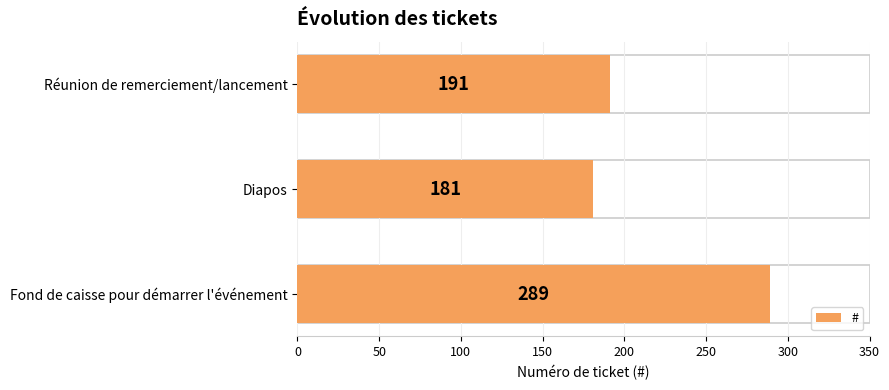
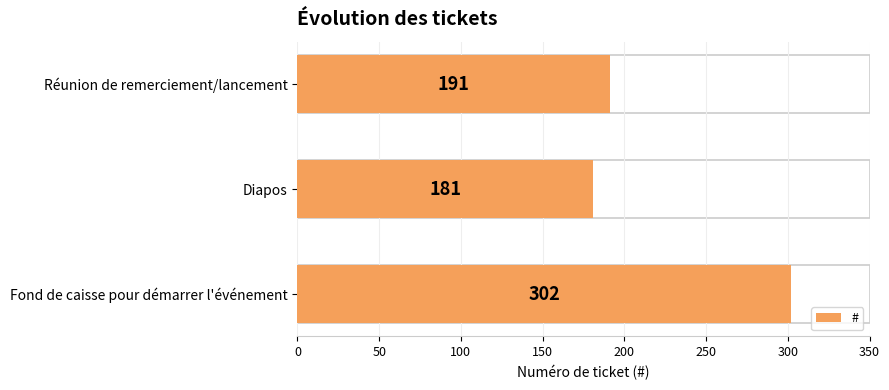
  {
    "#": {
-     "Fond de caisse pour démarrer l'événement": 289
+     "Fond de caisse pour démarrer l'événement": 302
    }
  }
